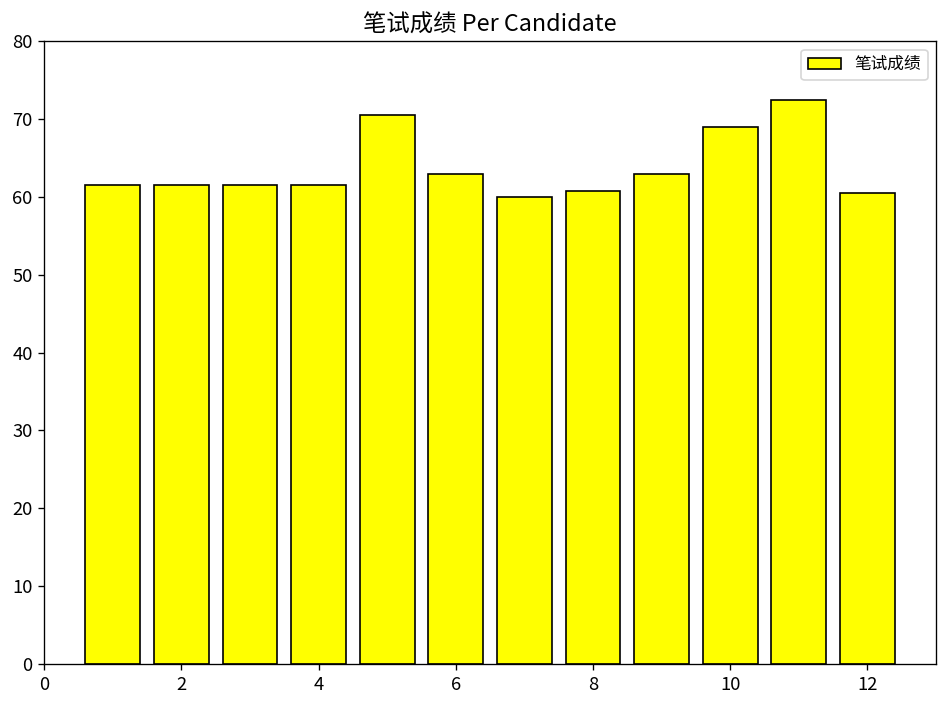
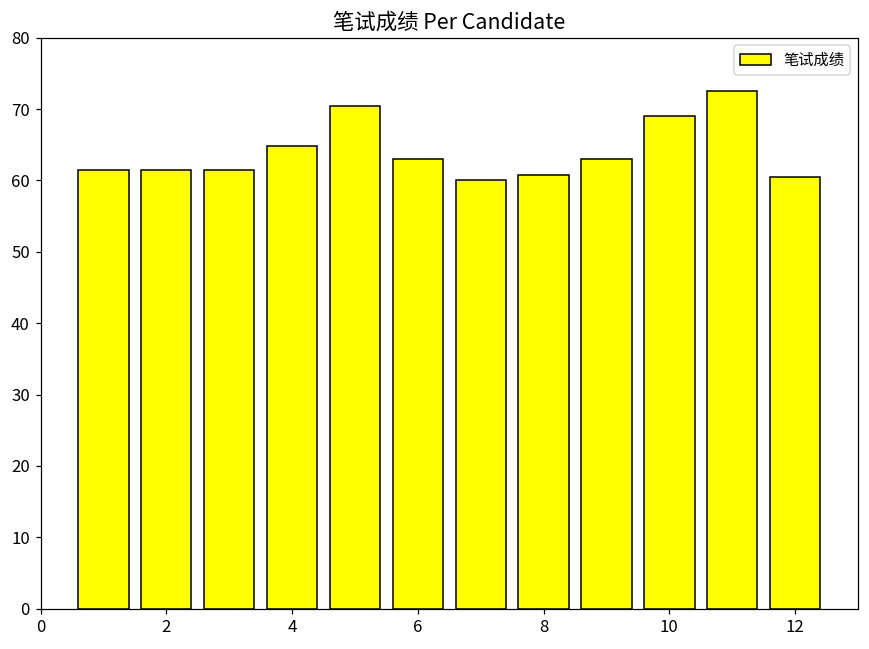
  {
    "2": 62,
-   "4": 62,
+   "4": 65,
    "6": 63,
    "8": 61,
    "10": 69,
    "12": 61
  }
